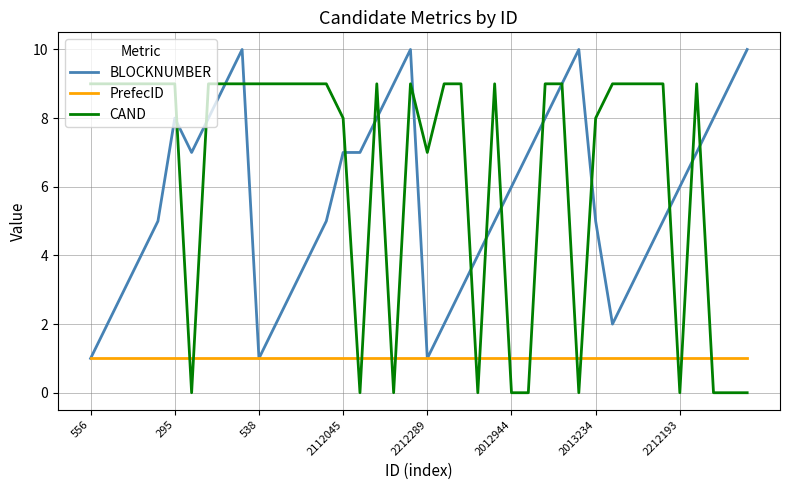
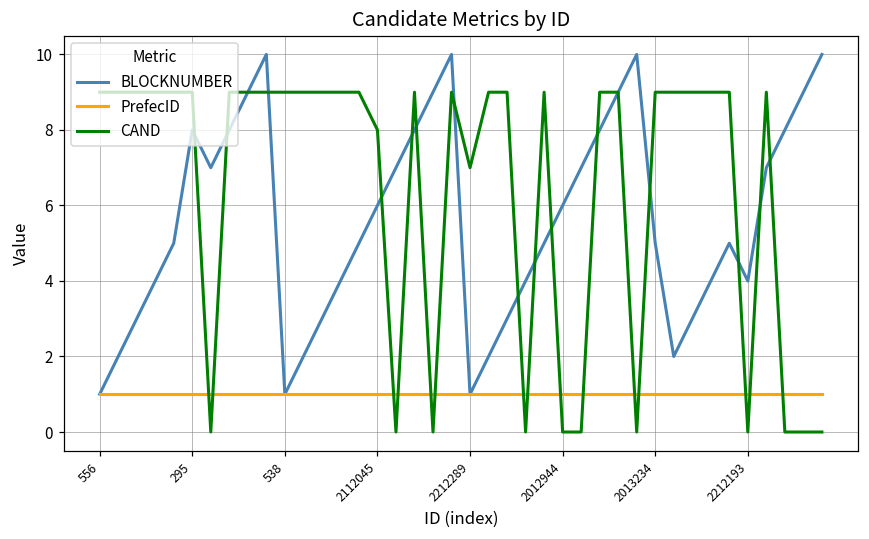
  {
    "BLOCKNUMBER": {
-     "2112045": 7,
+     "2112045": 6,
      "2012944": 6,
      "2013234": 5,
-     "2212193": 6
+     "2212193": 4
    },
    "PrefecID": {
      "295": 1,
      "2112045": 1,
      "2012944": 1,
      "2013234": 1,
      "2212193": 1
    },
    "CAND": {
      "538": 9,
      "2112045": 8,
      "2212289": 7,
      "2012944": 0,
-     "2013234": 8,
+     "2013234": 9,
      "2212193": 0
    }
  }
